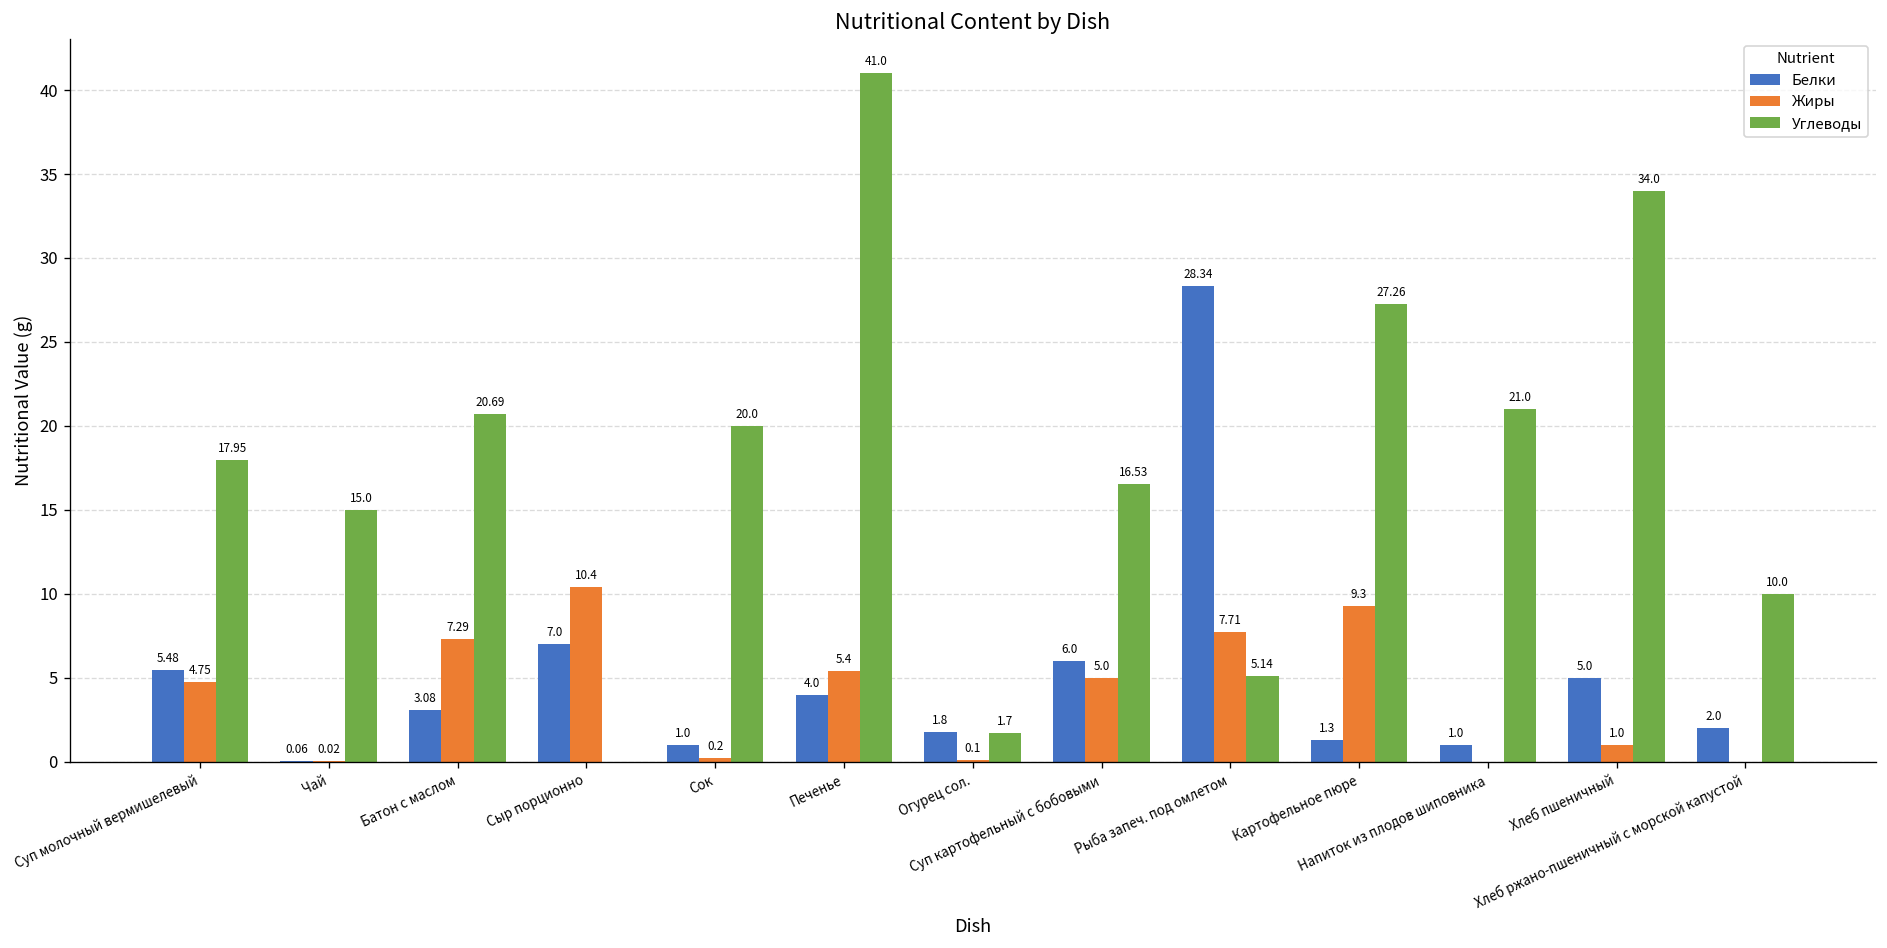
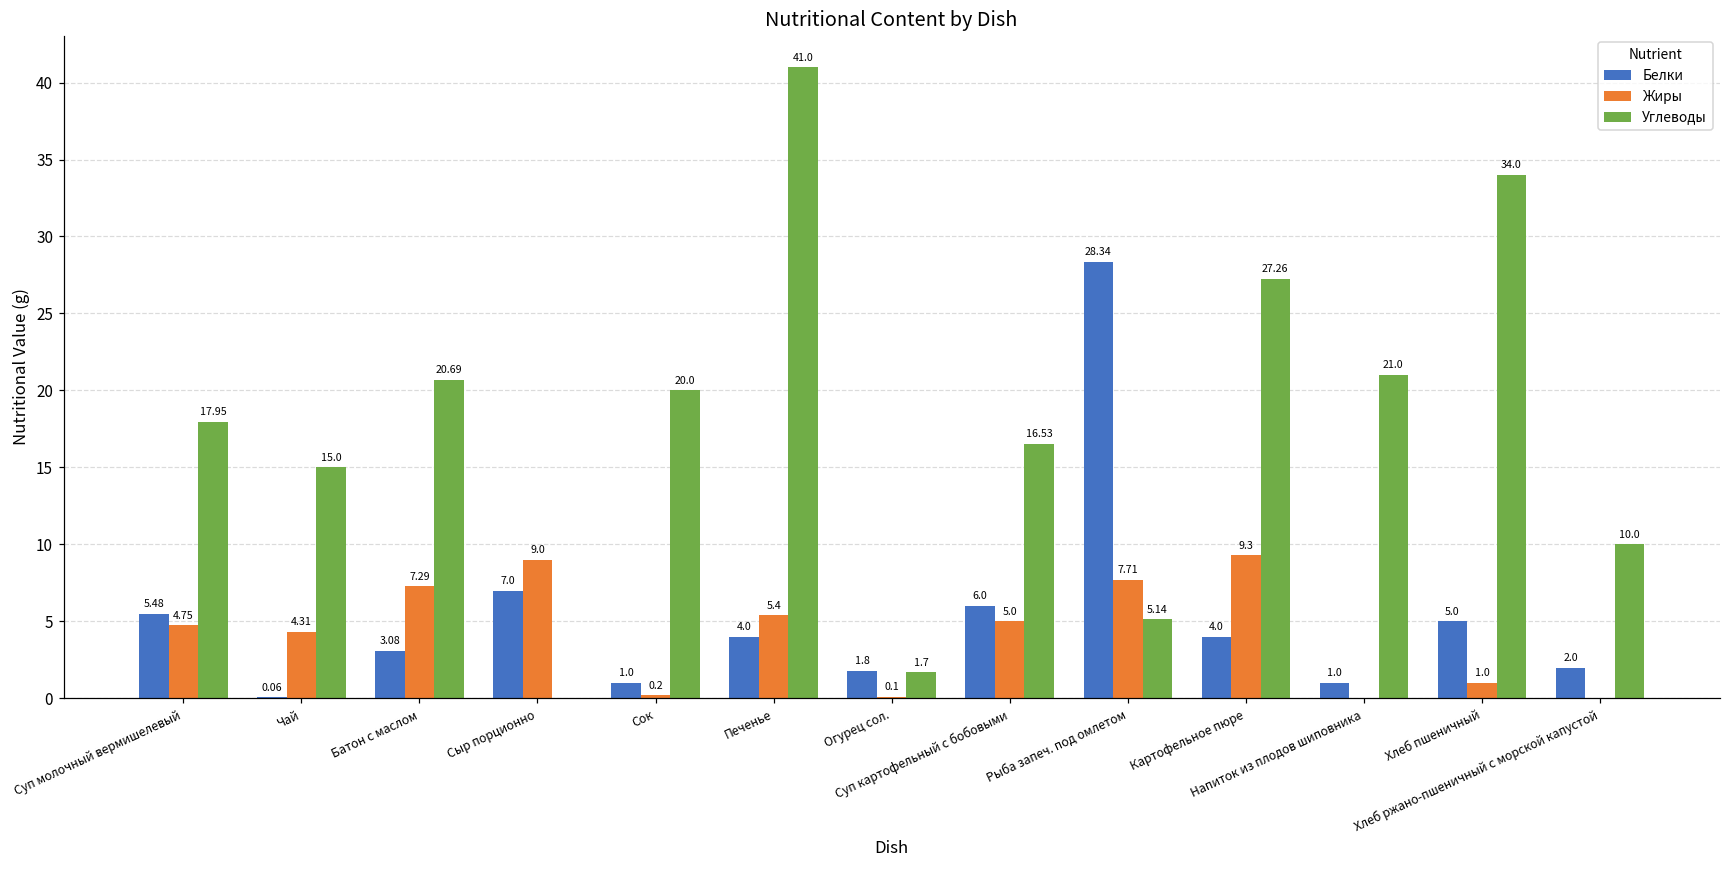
  {
    "Белки": {
      "Суп молочный вермишелевый": 5.48,
      "Чай": 0.06,
      "Батон с маслом": 3.08,
      "Сыр порционно": 7.0,
      "Сок": 1.0,
      "Печенье": 4.0,
      "Огурец сол.": 1.8,
      "Суп картофельный с бобовыми": 6.0,
      "Рыба запеч. под омлетом": 28.34,
-     "Картофельное пюре": 1.3,
+     "Картофельное пюре": 4.0,
      "Напиток из плодов шиповника": 1.0,
      "Хлеб пшеничный": 5.0,
      "Хлеб ржано-пшеничный с морской капустой": 2.0
    },
    "Жиры": {
      "Суп молочный вермишелевый": 4.75,
-     "Чай": 0.02,
+     "Чай": 4.31,
      "Батон с маслом": 7.29,
-     "Сыр порционно": 10.4,
+     "Сыр порционно": 9.0,
      "Сок": 0.2,
      "Печенье": 5.4,
      "Огурец сол.": 0.1,
      "Суп картофельный с бобовыми": 5.0,
      "Рыба запеч. под омлетом": 7.71,
      "Картофельное пюре": 9.3,
      "Хлеб пшеничный": 1.0
    },
    "Углеводы": {
      "Суп молочный вермишелевый": 17.95,
      "Чай": 15.0,
      "Батон с маслом": 20.69,
      "Сок": 20.0,
      "Печенье": 41.0,
      "Огурец сол.": 1.7,
      "Суп картофельный с бобовыми": 16.53,
      "Рыба запеч. под омлетом": 5.14,
      "Картофельное пюре": 27.26,
      "Напиток из плодов шиповника": 21.0,
      "Хлеб пшеничный": 34.0,
      "Хлеб ржано-пшеничный с морской капустой": 10.0
    }
  }
